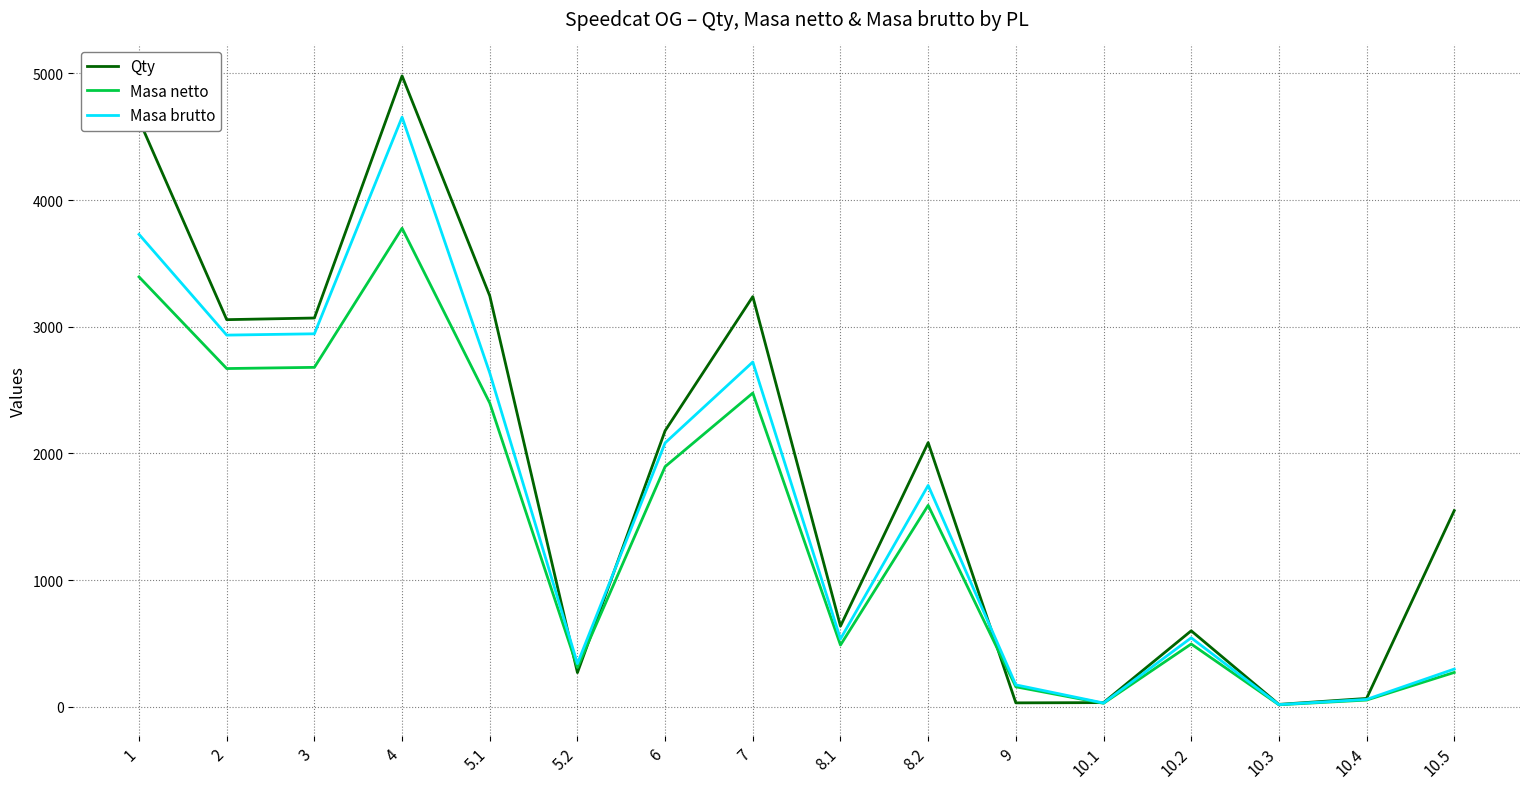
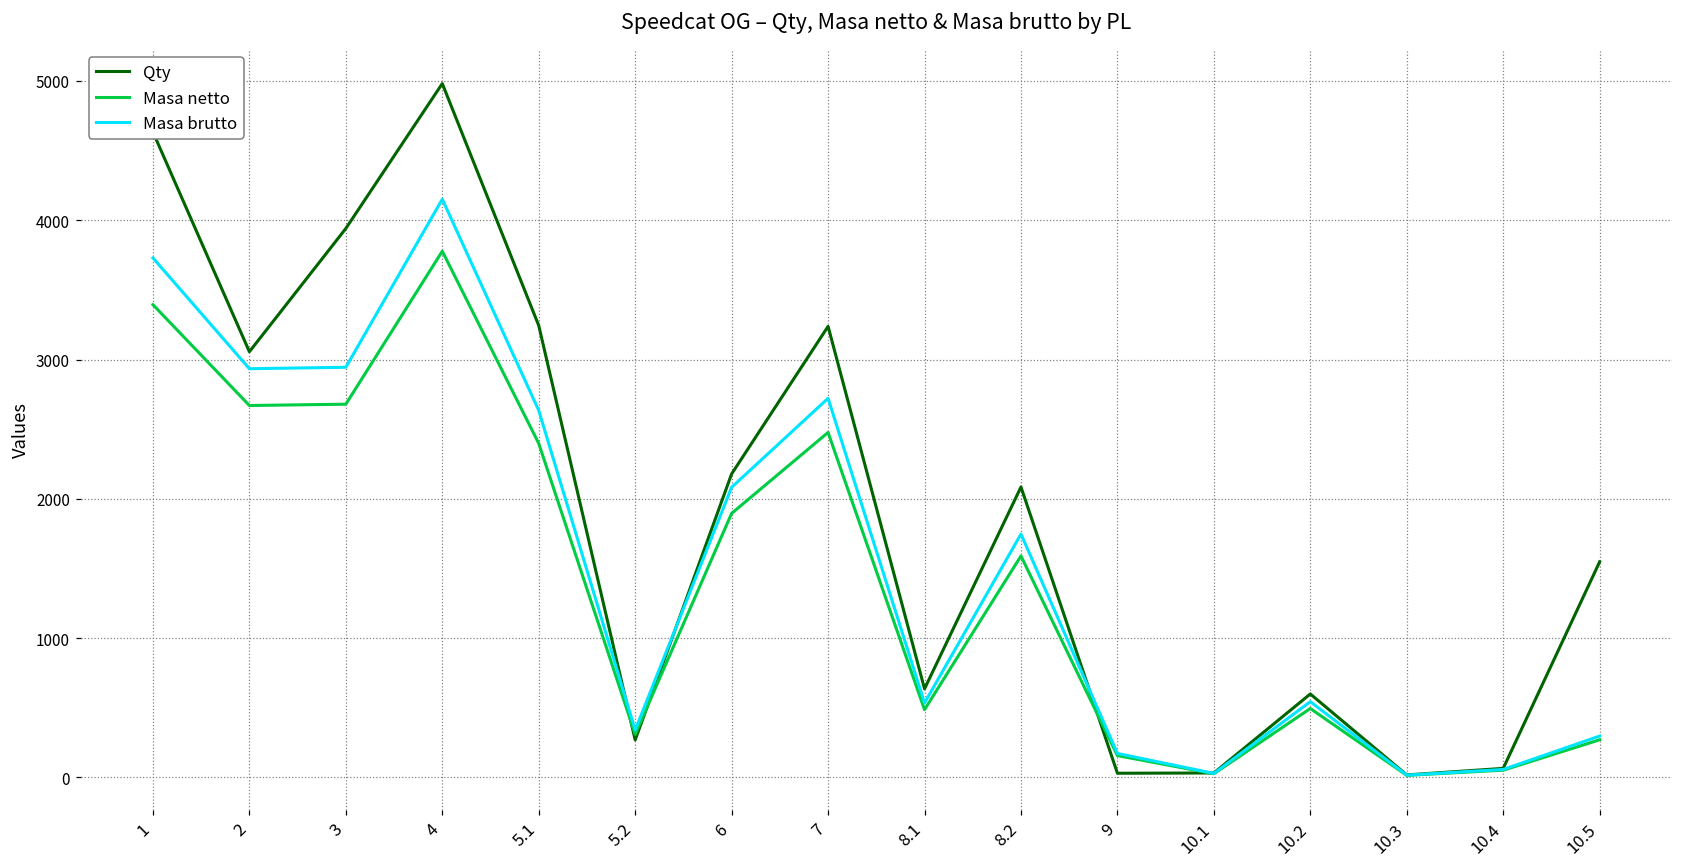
  {
    "Qty": {
      "2": 3060,
-     "3": 3070,
+     "3": 3940,
      "4": 4980,
      "5.1": 3240,
      "5.2": 270,
      "6": 2180,
      "7": 3240,
      "8.1": 640,
      "8.2": 2090,
      "9": 30,
      "10.2": 600,
      "10.5": 1550
    },
    "Masa netto": {
      "1": 3390,
      "2": 2670,
      "3": 2680,
      "4": 3780,
      "5.1": 2400,
      "5.2": 310,
      "6": 1900,
      "7": 2480,
      "8.1": 490,
      "8.2": 1590,
      "10.2": 490,
      "10.5": 270
    },
    "Masa brutto": {
      "1": 3730,
      "2": 2930,
      "3": 2940,
-     "4": 4660,
+     "4": 4150,
      "5.1": 2630,
      "5.2": 340,
      "6": 2080,
      "7": 2720,
      "8.1": 530,
      "8.2": 1750,
      "10.2": 540,
      "10.5": 300
    }
  }
